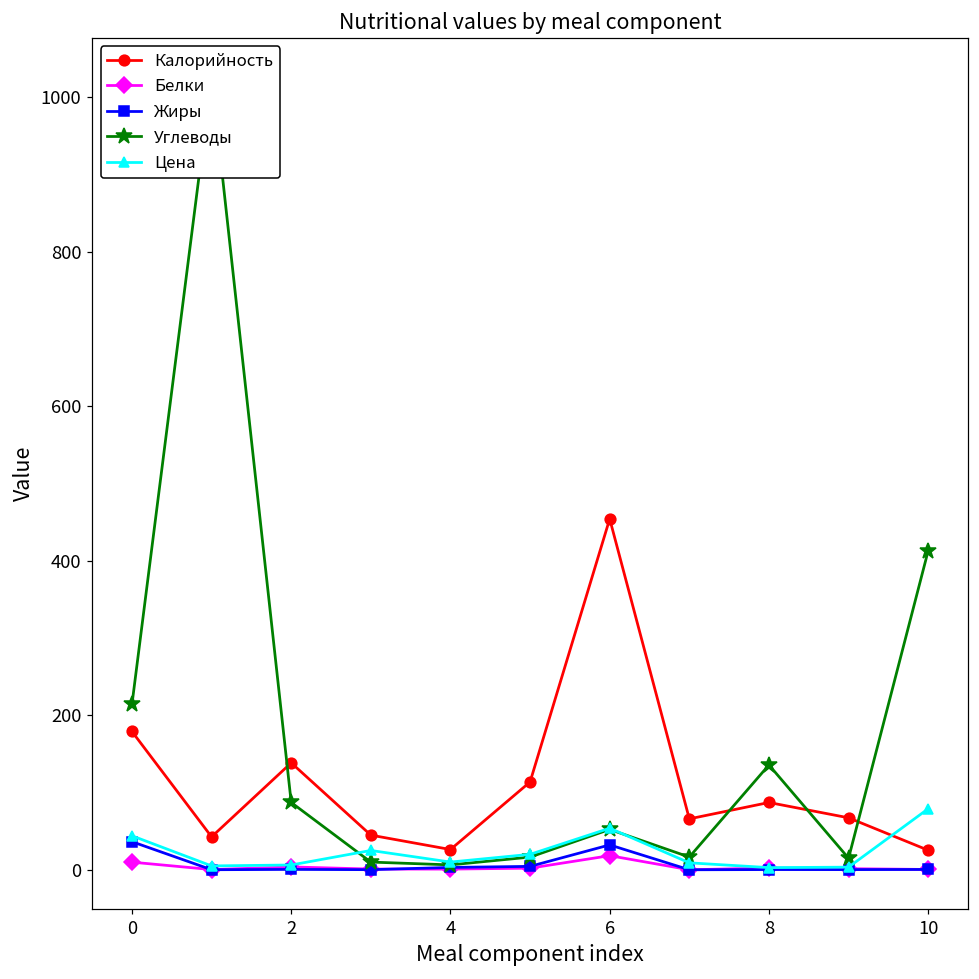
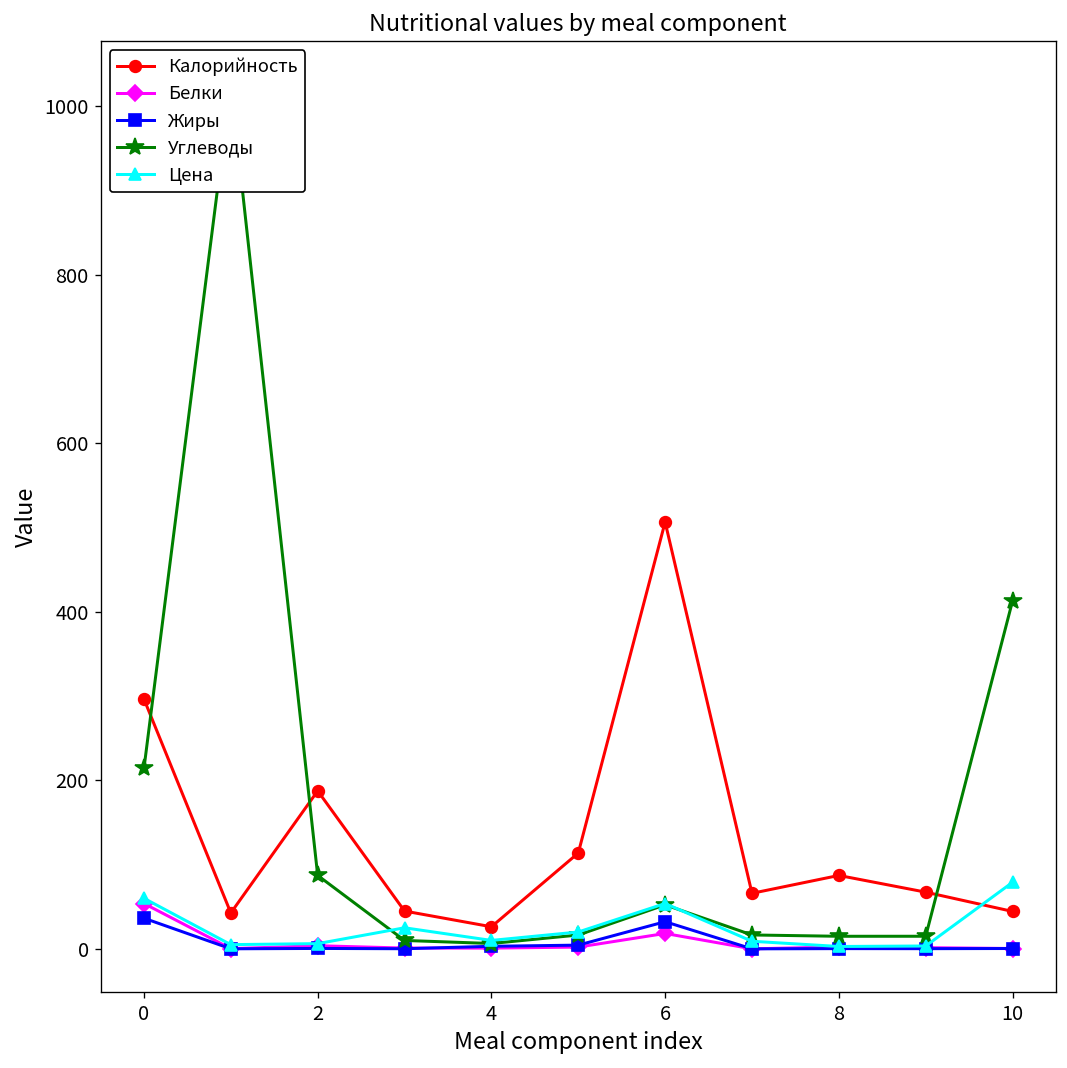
  {
    "Калорийность": {
-     "0": 180,
-     "2": 140,
+     "0": 300,
+     "2": 190,
      "4": 30,
-     "6": 450,
+     "6": 510,
      "8": 90,
-     "10": 30
+     "10": 40
    },
    "Белки": {
-     "0": 10,
+     "0": 50,
      "6": 20
    },
    "Жиры": {
      "0": 40,
      "6": 30
    },
    "Углеводы": {
      "0": 210,
      "2": 90,
-     "8": 140,
+     "8": 10,
      "10": 410
    },
    "Цена": {
-     "0": 40,
+     "0": 60,
      "4": 10,
      "10": 80
    }
  }
